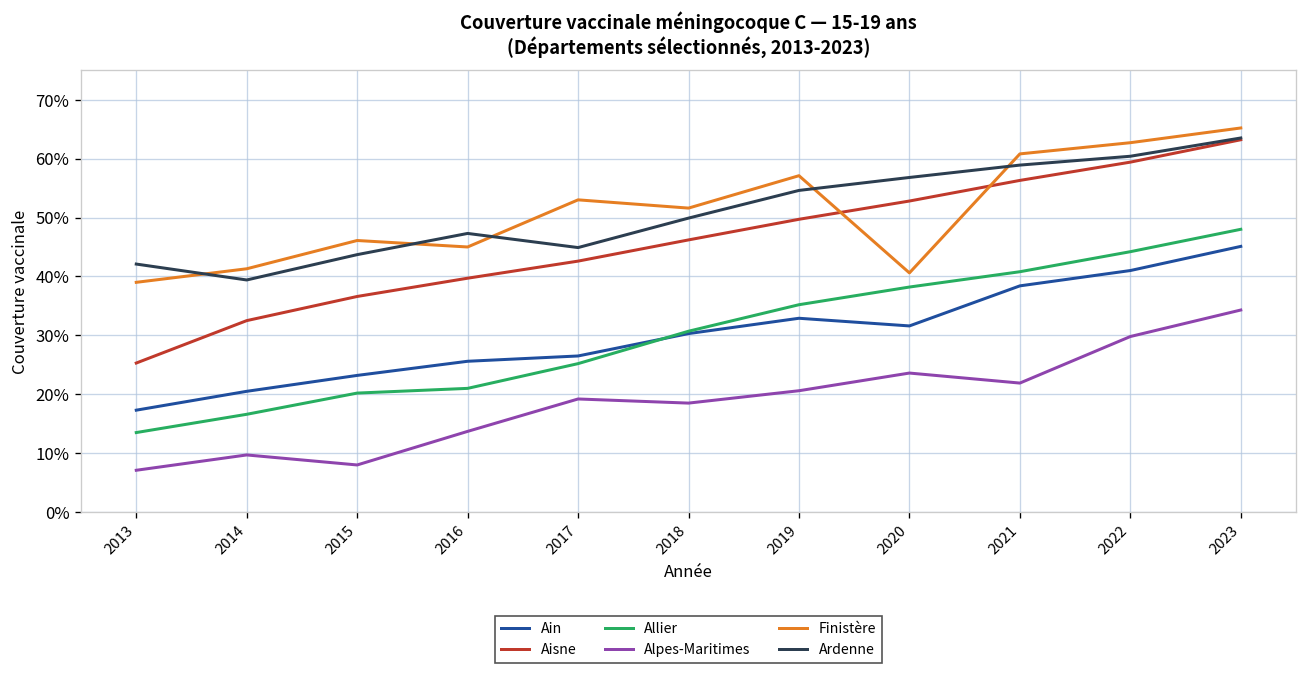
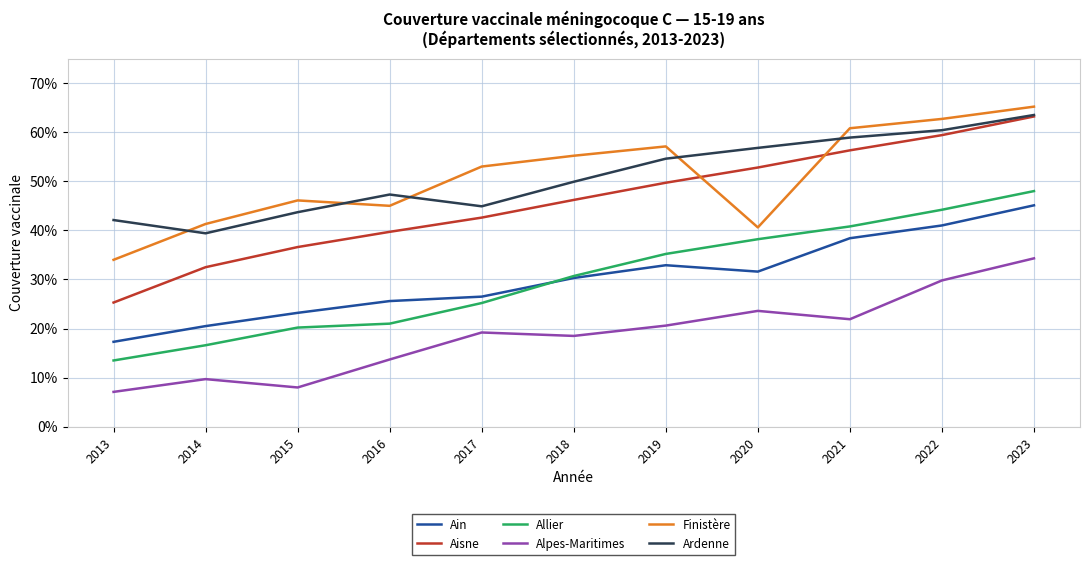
  {
    "Ain": {
      "2013": "17%",
      "2014": "21%",
      "2015": "23%",
      "2016": "26%",
      "2017": "27%",
      "2019": "33%",
      "2020": "32%",
      "2021": "38%",
      "2022": "41%",
      "2023": "45%"
    },
    "Aisne": {
      "2013": "25%",
      "2014": "33%",
      "2015": "37%",
      "2016": "40%",
      "2017": "43%",
      "2018": "46%",
      "2019": "50%",
      "2020": "53%",
      "2021": "56%",
      "2022": "59%"
    },
    "Allier": {
      "2013": "14%",
      "2014": "17%",
      "2015": "20%",
      "2016": "21%",
      "2017": "25%",
      "2019": "35%",
      "2020": "38%",
      "2021": "41%",
      "2022": "44%",
      "2023": "48%"
    },
    "Alpes-Maritimes": {
      "2013": "7%",
      "2014": "10%",
      "2015": "8%",
      "2016": "14%",
      "2017": "19%",
      "2018": "19%",
      "2019": "21%",
      "2020": "24%",
      "2021": "22%",
      "2022": "30%",
      "2023": "34%"
    },
    "Finistère": {
-     "2013": "39%",
+     "2013": "34%",
      "2014": "41%",
      "2015": "46%",
      "2016": "45%",
      "2017": "53%",
-     "2018": "52%",
+     "2018": "55%",
      "2019": "57%",
      "2020": "41%",
      "2021": "61%",
      "2022": "63%",
      "2023": "65%"
    },
    "Ardenne": {
      "2013": "42%",
      "2014": "39%",
      "2015": "44%",
      "2016": "47%",
      "2017": "45%",
      "2018": "50%",
      "2019": "55%",
      "2020": "57%",
      "2021": "59%",
      "2022": "60%"
    }
  }
